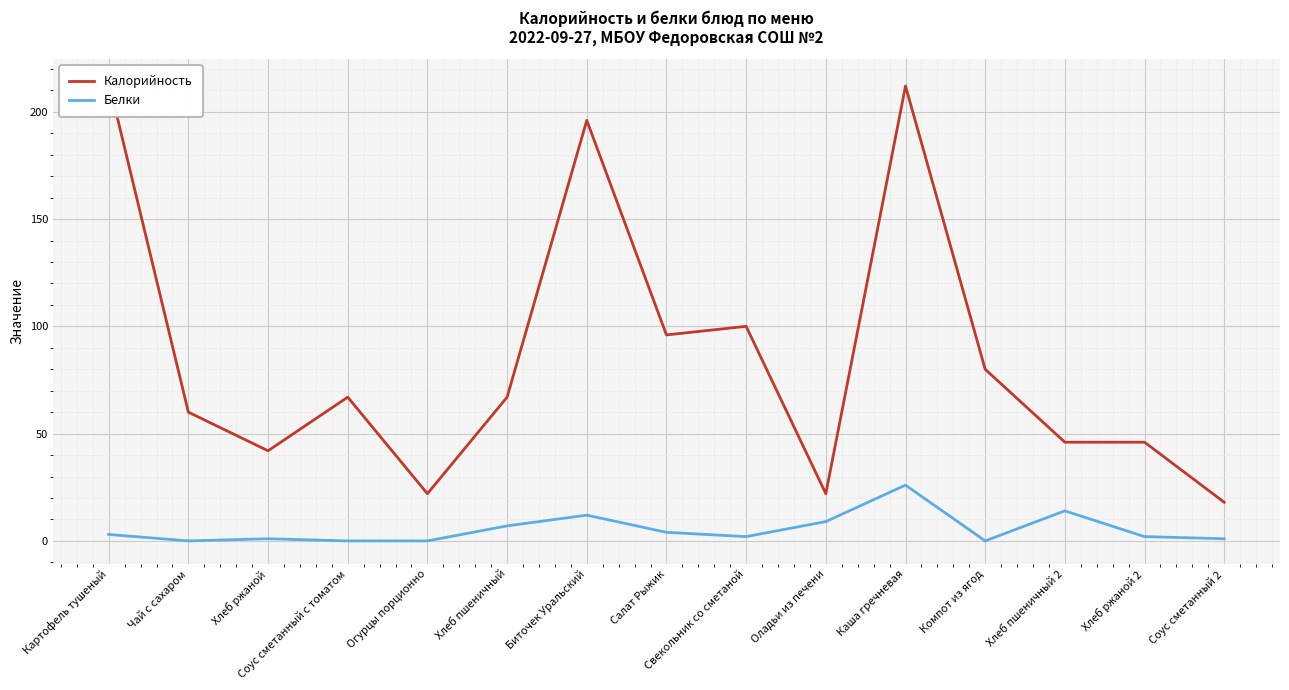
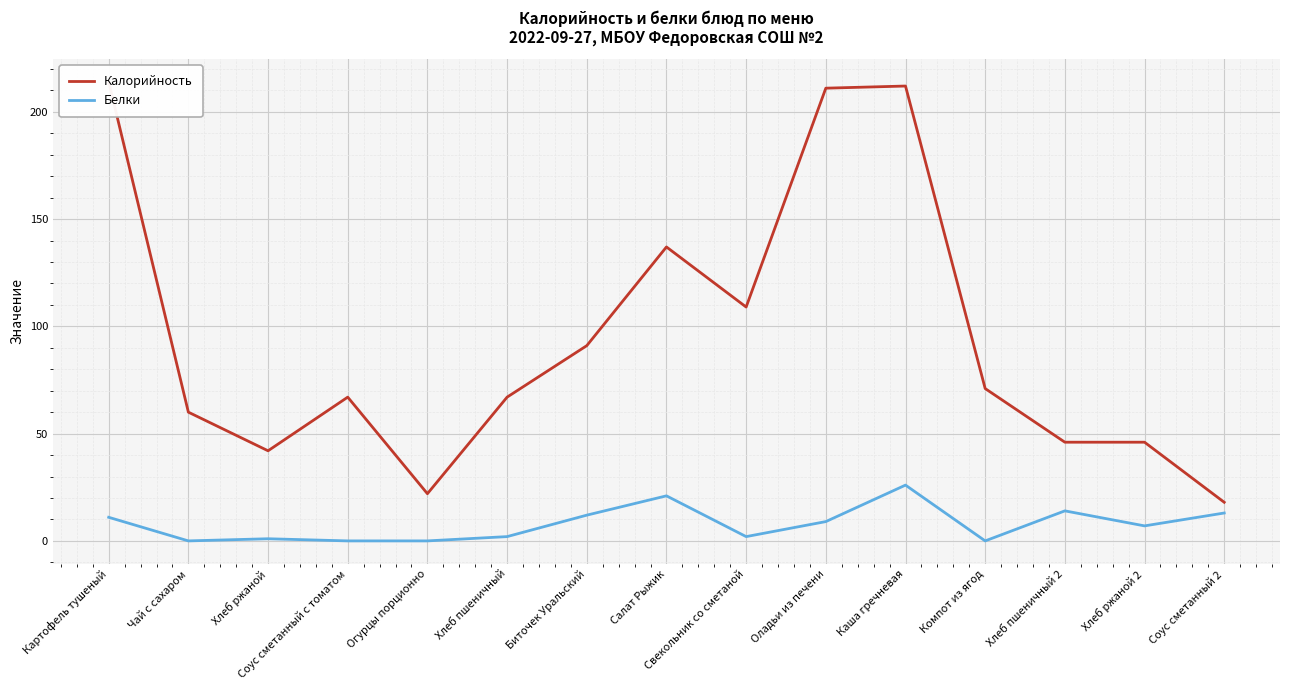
  {
    "Калорийность": {
      "Чай с сахаром": 60,
      "Хлеб ржаной": 42,
      "Соус сметанный с томатом": 67,
      "Огурцы порционно": 22,
      "Хлеб пшеничный": 67,
-     "Биточек Уральский": 196,
-     "Салат Рыжик": 96,
-     "Свекольник со сметаной": 100,
-     "Оладьи из печени": 22,
+     "Биточек Уральский": 91,
+     "Салат Рыжик": 137,
+     "Свекольник со сметаной": 109,
+     "Оладьи из печени": 211,
      "Каша гречневая": 212,
-     "Компот из ягод": 80,
+     "Компот из ягод": 71,
      "Хлеб пшеничный 2": 46,
      "Хлеб ржаной 2": 46,
      "Соус сметанный 2": 18
    },
    "Белки": {
-     "Картофель тушеный": 3,
+     "Картофель тушеный": 11,
      "Чай с сахаром": 0,
      "Хлеб ржаной": 1,
      "Соус сметанный с томатом": 0,
      "Огурцы порционно": 0,
-     "Хлеб пшеничный": 7,
+     "Хлеб пшеничный": 2,
      "Биточек Уральский": 12,
-     "Салат Рыжик": 4,
+     "Салат Рыжик": 21,
      "Свекольник со сметаной": 2,
      "Оладьи из печени": 9,
      "Каша гречневая": 26,
      "Компот из ягод": 0,
      "Хлеб пшеничный 2": 14,
-     "Хлеб ржаной 2": 2,
-     "Соус сметанный 2": 1
+     "Хлеб ржаной 2": 7,
+     "Соус сметанный 2": 13
    }
  }
